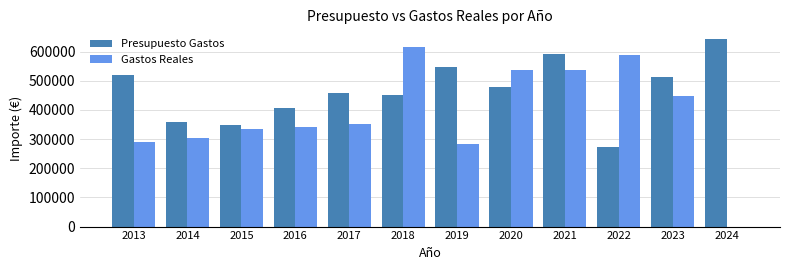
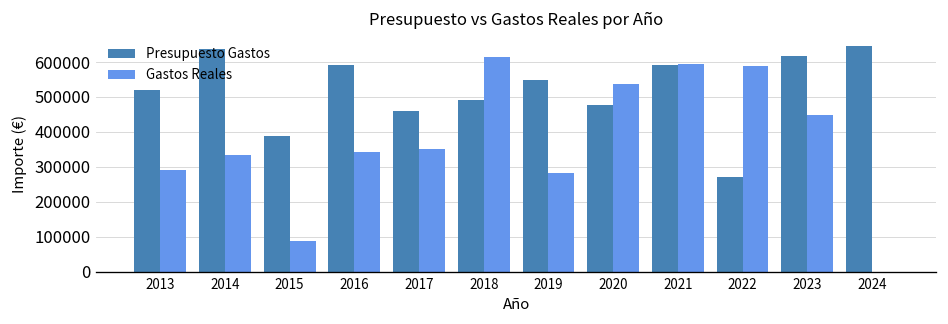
  {
    "Presupuesto Gastos": {
      "2013": 520000,
-     "2014": 360000,
-     "2015": 350000,
-     "2016": 410000,
+     "2014": 640000,
+     "2015": 390000,
+     "2016": 590000,
      "2017": 460000,
-     "2018": 450000,
+     "2018": 490000,
      "2019": 550000,
      "2020": 480000,
      "2021": 590000,
      "2022": 270000,
-     "2023": 510000,
+     "2023": 620000,
      "2024": 640000
    },
    "Gastos Reales": {
      "2013": 290000,
-     "2014": 310000,
-     "2015": 330000,
+     "2014": 330000,
+     "2015": 90000,
      "2016": 340000,
      "2017": 350000,
      "2018": 620000,
      "2019": 280000,
      "2020": 540000,
-     "2021": 540000,
+     "2021": 600000,
      "2022": 590000,
      "2023": 450000,
      "2024": 0
    }
  }
